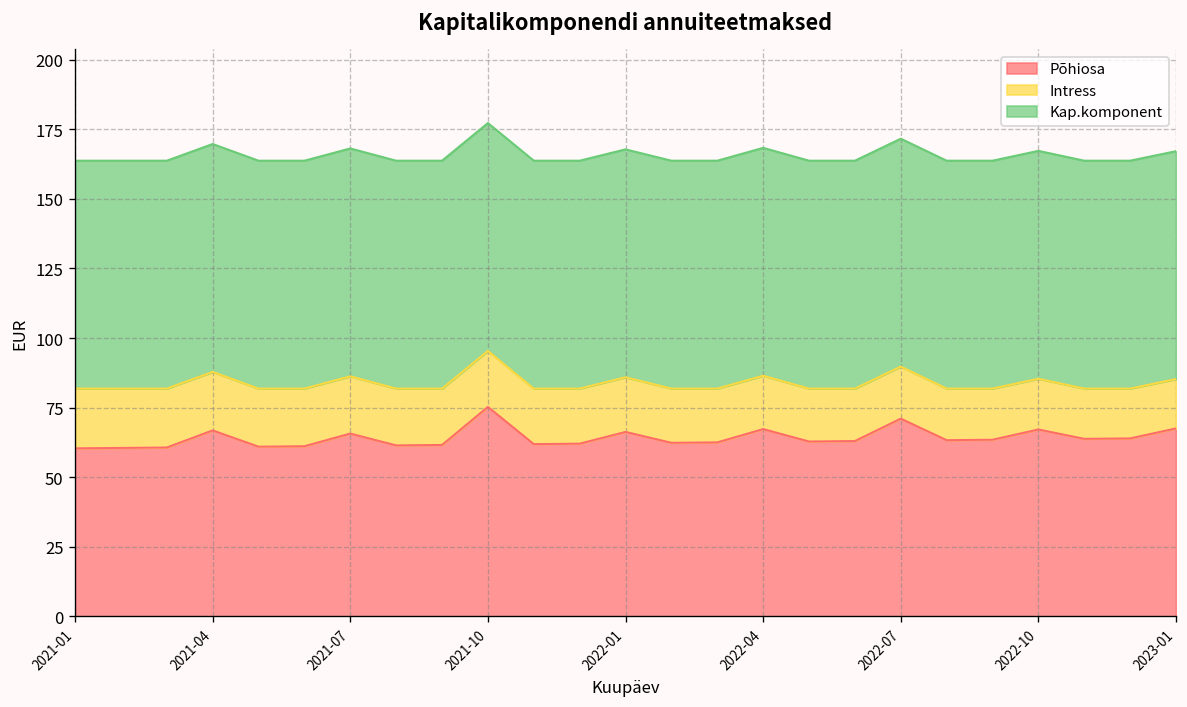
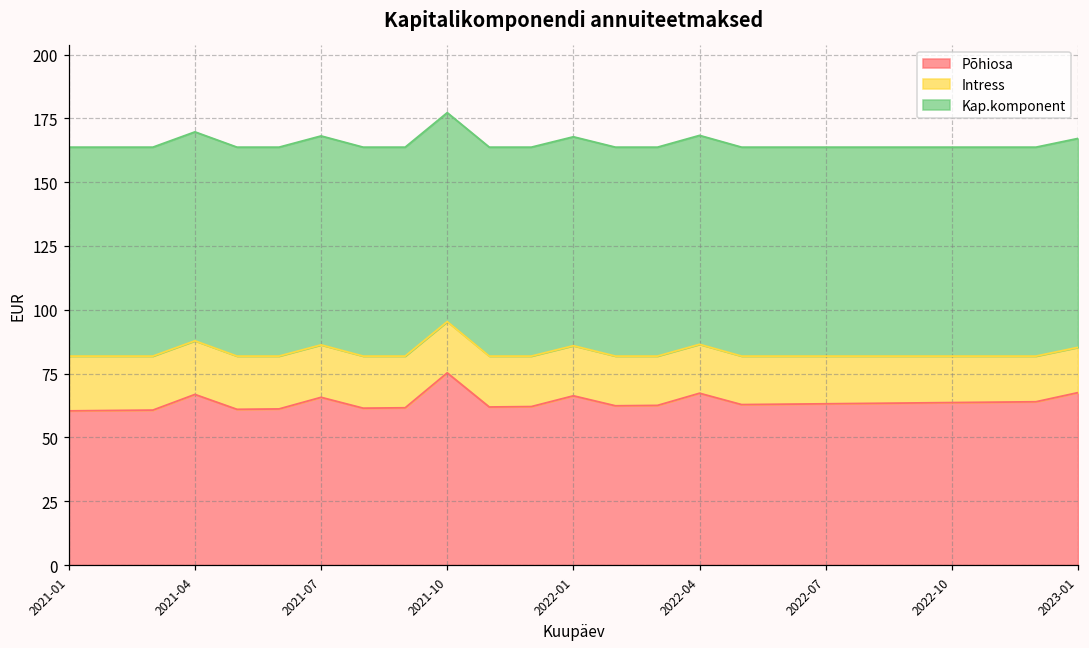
  {
    "Põhiosa": {
      "2021-01": 60,
      "2021-04": 67,
      "2021-07": 66,
      "2021-10": 75,
      "2022-01": 66,
      "2022-04": 67,
-     "2022-07": 71,
-     "2022-10": 67,
+     "2022-07": 63,
+     "2022-10": 64,
      "2023-01": 68
    },
    "Intress": {
      "2021-01": 21,
      "2021-04": 21,
      "2021-07": 21,
      "2021-10": 20,
      "2022-01": 20,
      "2022-04": 19,
      "2022-07": 19,
      "2022-10": 18,
      "2023-01": 18
    },
    "Kap.komponent": {
      "2021-01": 82,
      "2021-04": 82,
      "2021-07": 82,
      "2021-10": 82,
      "2022-01": 82,
      "2022-04": 82,
      "2022-07": 82,
      "2022-10": 82,
      "2023-01": 82
    }
  }
